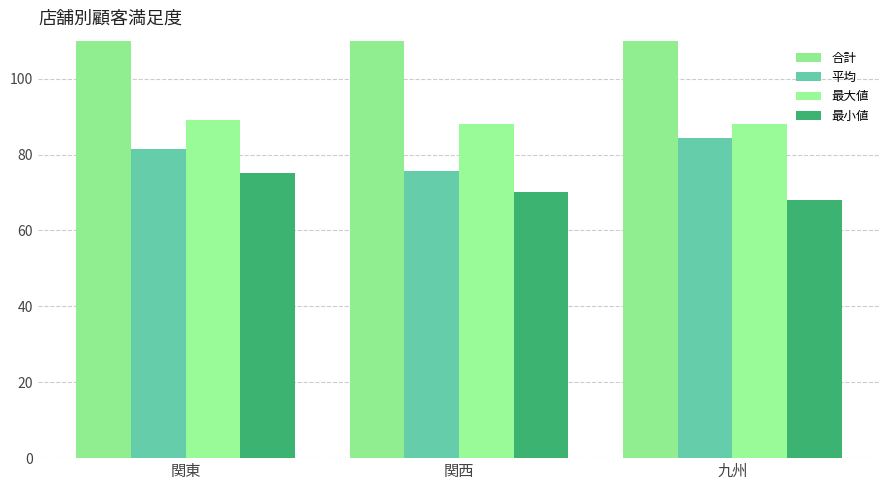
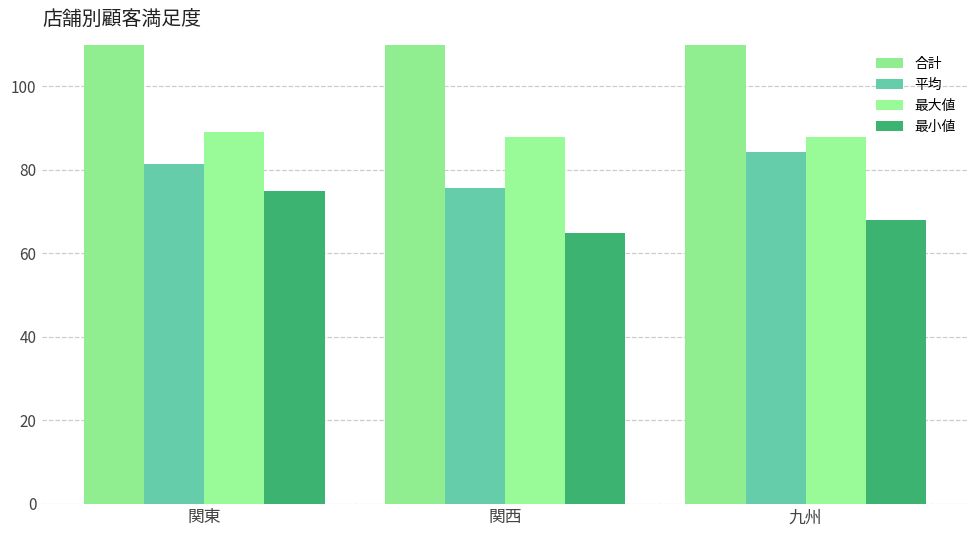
  {
    "最小値": {
      "関東": 75,
-     "関西": 70,
+     "関西": 65,
      "九州": 68
    }
  }
